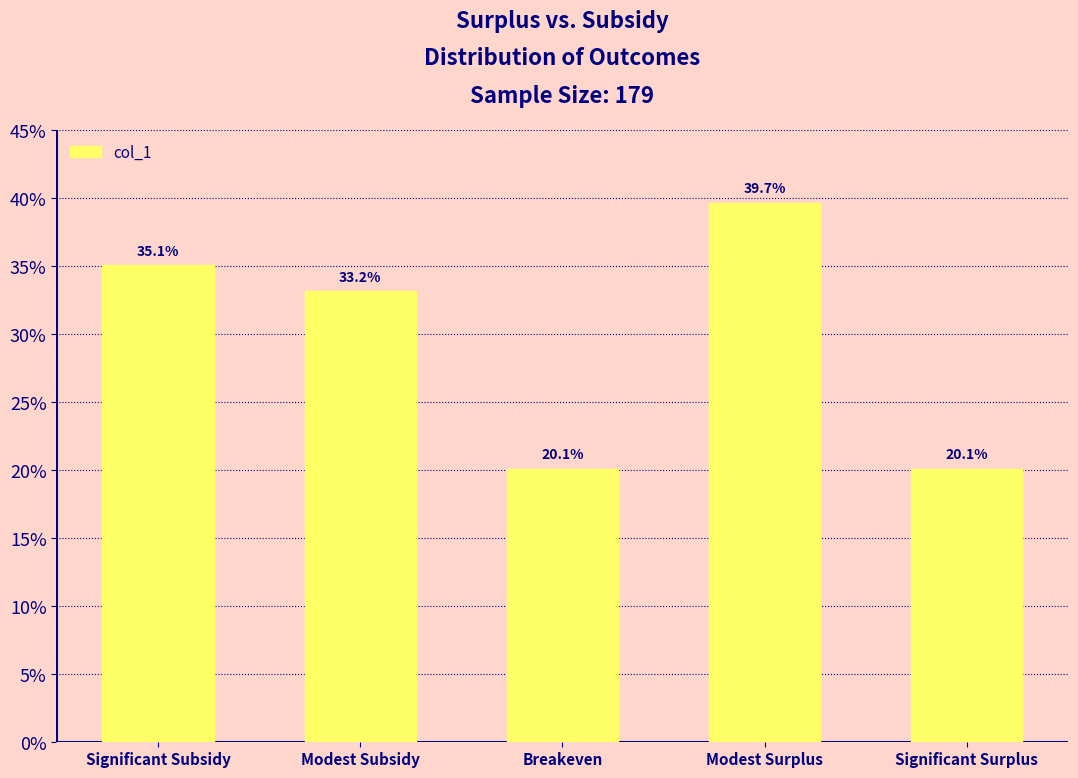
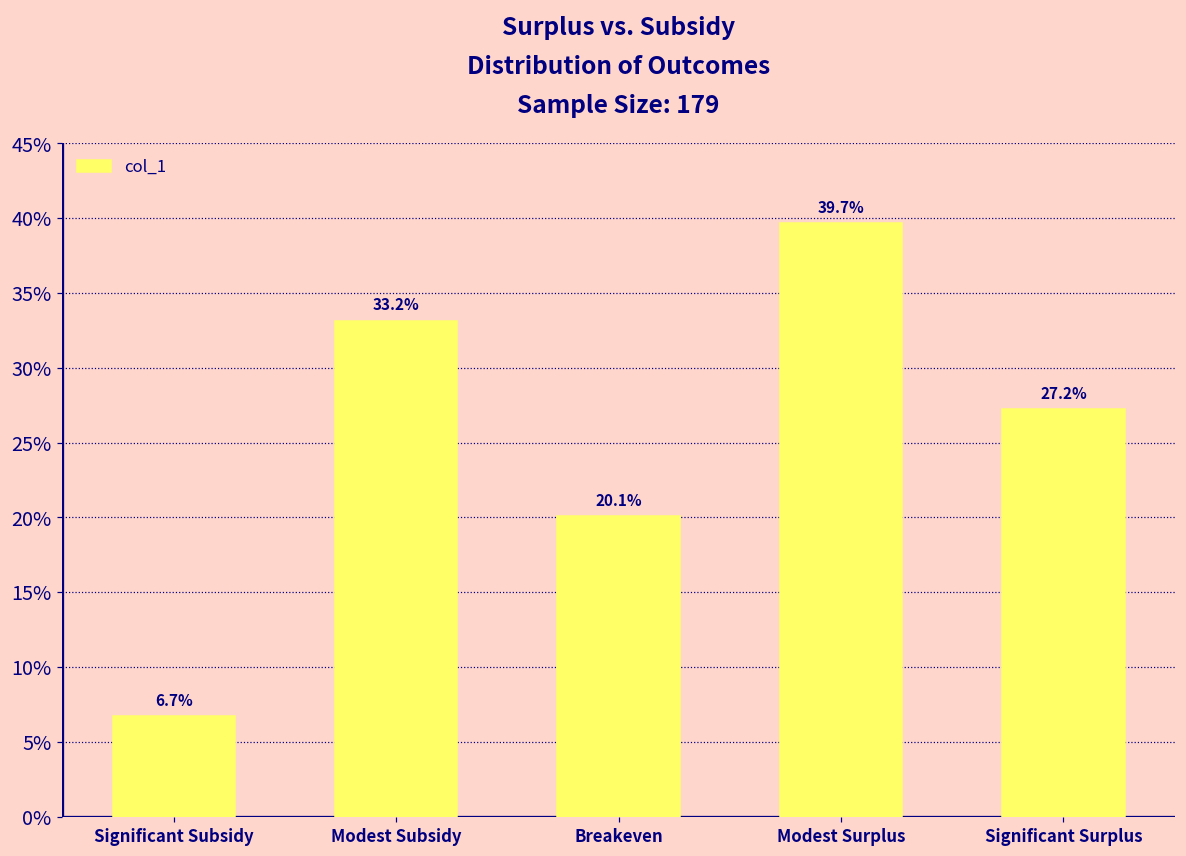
  {
-   "Significant Subsidy": "35.1%",
+   "Significant Subsidy": "6.7%",
    "Modest Subsidy": "33.2%",
    "Breakeven": "20.1%",
    "Modest Surplus": "39.7%",
-   "Significant Surplus": "20.1%"
+   "Significant Surplus": "27.2%"
  }
